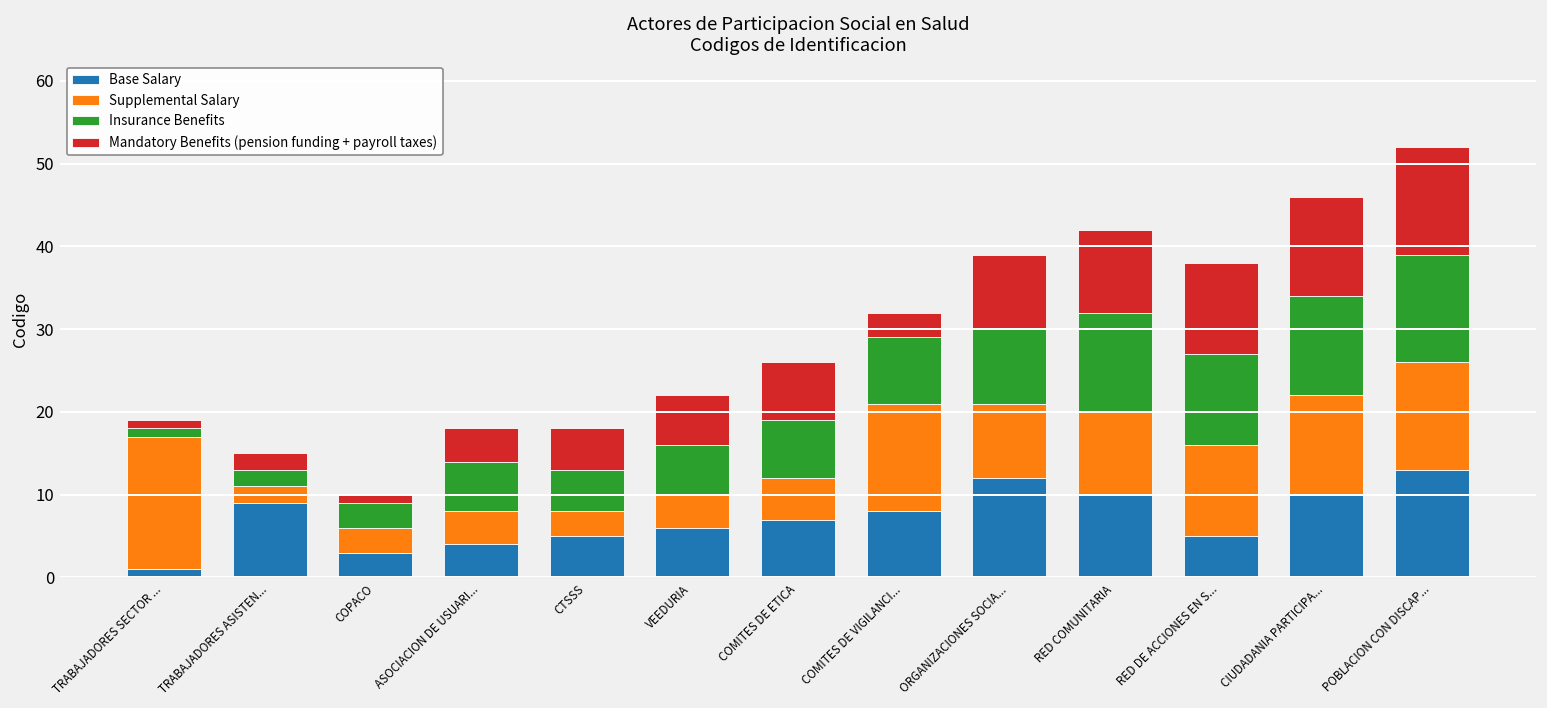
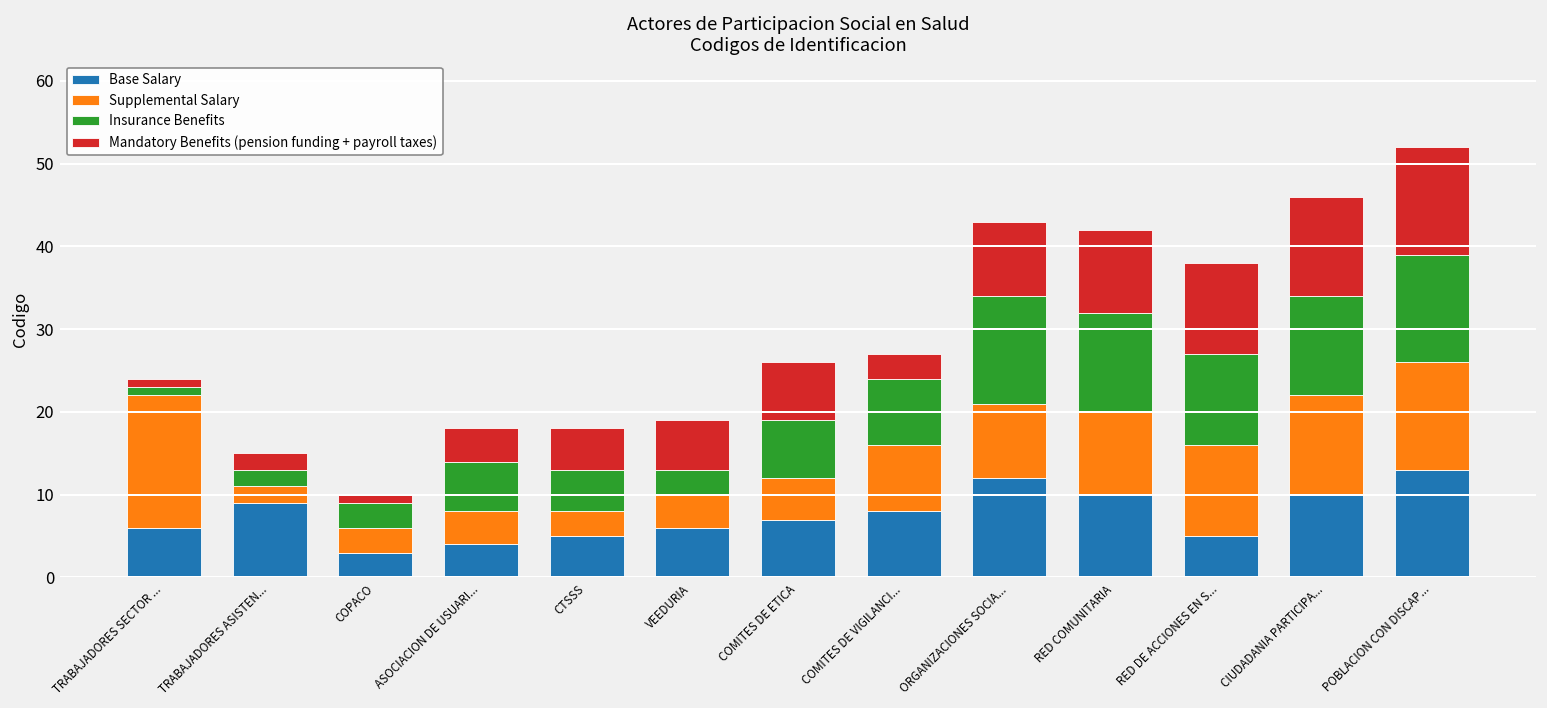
  {
    "Base Salary": {
-     "TRABAJADORES SECTOR ...": 1,
+     "TRABAJADORES SECTOR ...": 6,
      "TRABAJADORES ASISTEN...": 9,
      "COPACO": 3,
      "ASOCIACION DE USUARI...": 4,
      "CTSSS": 5,
      "VEEDURIA": 6,
      "COMITES DE ETICA": 7,
      "COMITES DE VIGILANCI...": 8,
      "ORGANIZACIONES SOCIA...": 12,
      "RED COMUNITARIA": 10,
      "RED DE ACCIONES EN S...": 5,
      "CIUDADANIA PARTICIPA...": 10,
      "POBLACION CON DISCAP...": 13
    },
    "Supplemental Salary": {
      "TRABAJADORES SECTOR ...": 16,
      "TRABAJADORES ASISTEN...": 2,
      "COPACO": 3,
      "ASOCIACION DE USUARI...": 4,
      "CTSSS": 3,
      "VEEDURIA": 4,
      "COMITES DE ETICA": 5,
-     "COMITES DE VIGILANCI...": 13,
+     "COMITES DE VIGILANCI...": 8,
      "ORGANIZACIONES SOCIA...": 9,
      "RED COMUNITARIA": 10,
      "RED DE ACCIONES EN S...": 11,
      "CIUDADANIA PARTICIPA...": 12,
      "POBLACION CON DISCAP...": 13
    },
    "Insurance Benefits": {
      "TRABAJADORES SECTOR ...": 1,
      "TRABAJADORES ASISTEN...": 2,
      "COPACO": 3,
      "ASOCIACION DE USUARI...": 6,
      "CTSSS": 5,
-     "VEEDURIA": 6,
+     "VEEDURIA": 3,
      "COMITES DE ETICA": 7,
      "COMITES DE VIGILANCI...": 8,
-     "ORGANIZACIONES SOCIA...": 9,
+     "ORGANIZACIONES SOCIA...": 13,
      "RED COMUNITARIA": 12,
      "RED DE ACCIONES EN S...": 11,
      "CIUDADANIA PARTICIPA...": 12,
      "POBLACION CON DISCAP...": 13
    },
    "Mandatory Benefits (pension funding + payroll taxes)": {
      "TRABAJADORES SECTOR ...": 1,
      "TRABAJADORES ASISTEN...": 2,
      "COPACO": 1,
      "ASOCIACION DE USUARI...": 4,
      "CTSSS": 5,
      "VEEDURIA": 6,
      "COMITES DE ETICA": 7,
      "COMITES DE VIGILANCI...": 3,
      "ORGANIZACIONES SOCIA...": 9,
      "RED COMUNITARIA": 10,
      "RED DE ACCIONES EN S...": 11,
      "CIUDADANIA PARTICIPA...": 12,
      "POBLACION CON DISCAP...": 13
    }
  }
